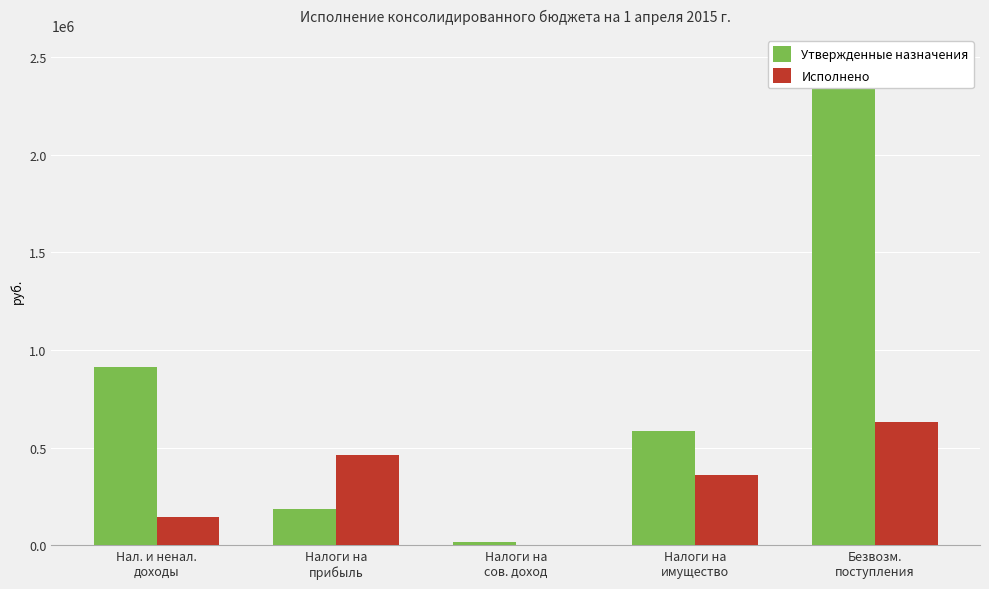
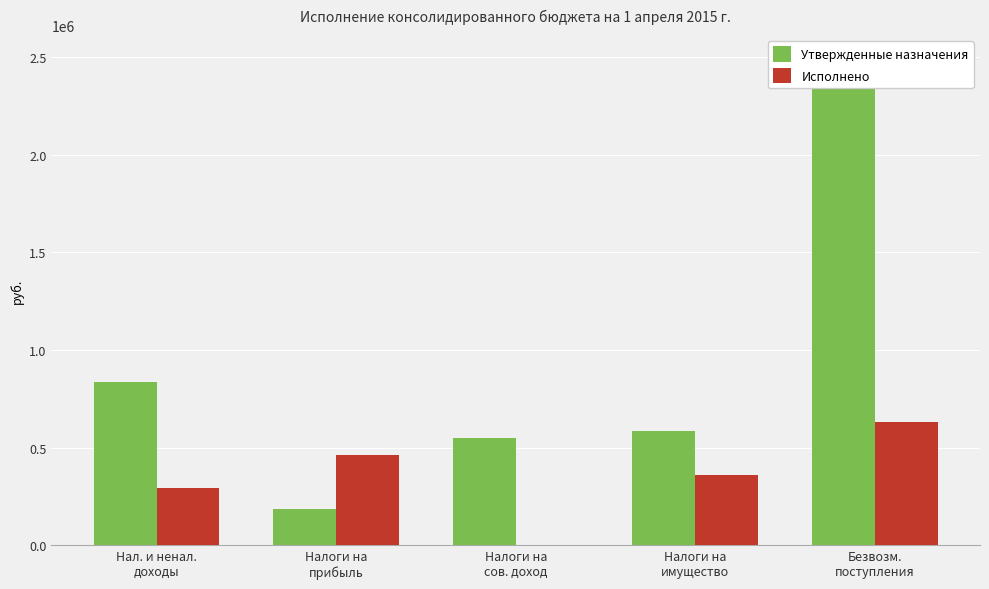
  {
    "Утвержденные назначения": {
-     "Нал. и ненал. доходы": 910000,
+     "Нал. и ненал. доходы": 830000,
      "Налоги на прибыль": 190000,
-     "Налоги на сов. доход": 20000,
+     "Налоги на сов. доход": 550000,
      "Налоги на имущество": 580000
    },
    "Исполнено": {
-     "Нал. и ненал. доходы": 150000,
+     "Нал. и ненал. доходы": 300000,
      "Налоги на прибыль": 460000,
      "Налоги на имущество": 360000,
      "Безвозм. поступления": 630000
    }
  }
